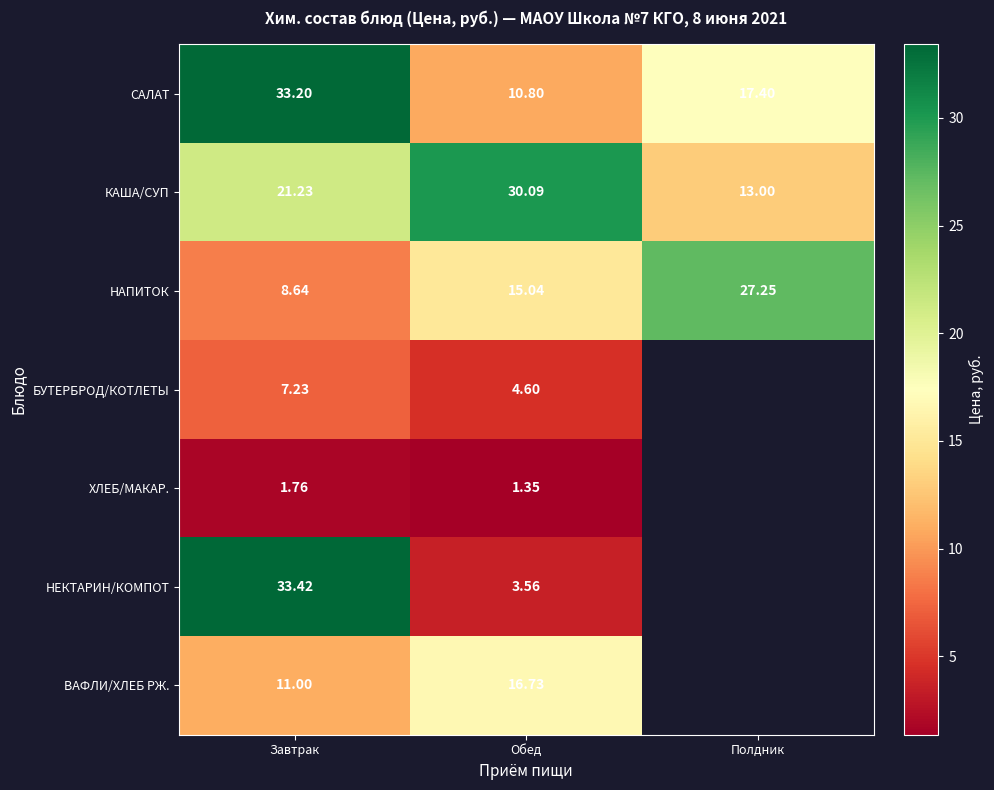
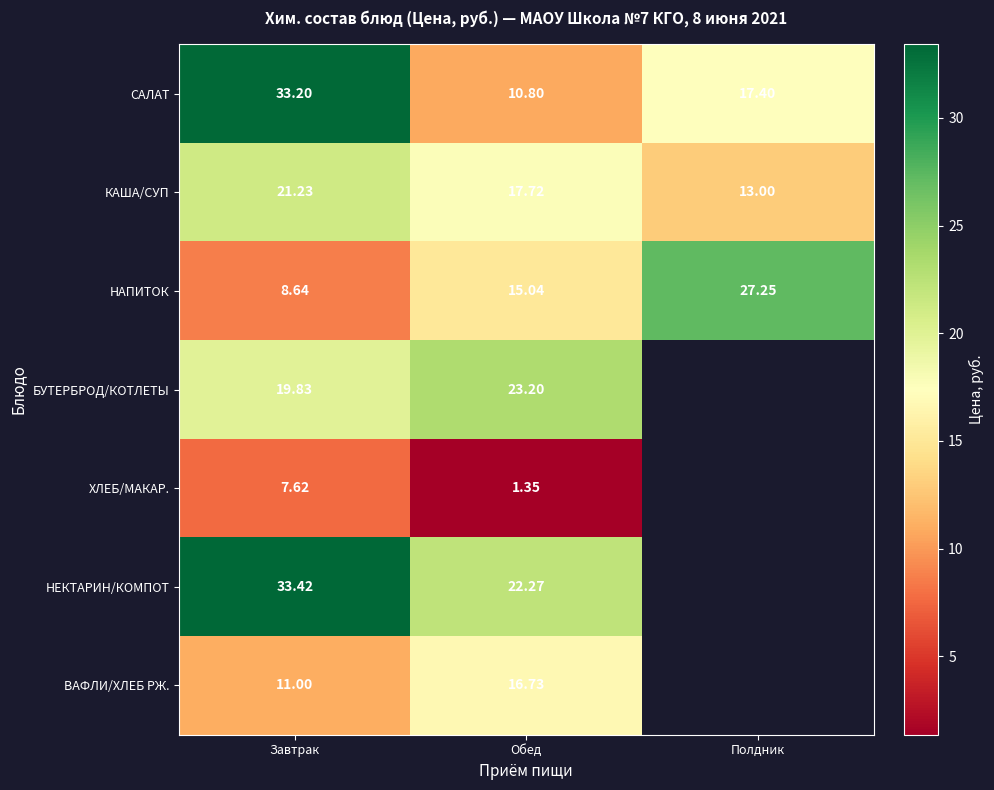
  {
    "САЛАТ": {
      "Завтрак": 33.20,
      "Обед": 10.80,
      "Полдник": 17.40
    },
    "КАША/СУП": {
      "Завтрак": 21.23,
-     "Обед": 30.09,
+     "Обед": 17.72,
      "Полдник": 13.00
    },
    "НАПИТОК": {
      "Завтрак": 8.64,
      "Обед": 15.04,
      "Полдник": 27.25
    },
    "БУТЕРБРОД/КОТЛЕТЫ": {
-     "Завтрак": 7.23,
-     "Обед": 4.60
+     "Завтрак": 19.83,
+     "Обед": 23.20
    },
    "ХЛЕБ/МАКАР.": {
-     "Завтрак": 1.76,
+     "Завтрак": 7.62,
      "Обед": 1.35
    },
    "НЕКТАРИН/КОМПОТ": {
      "Завтрак": 33.42,
-     "Обед": 3.56
+     "Обед": 22.27
    },
    "ВАФЛИ/ХЛЕБ РЖ.": {
      "Завтрак": 11.00,
      "Обед": 16.73
    }
  }
